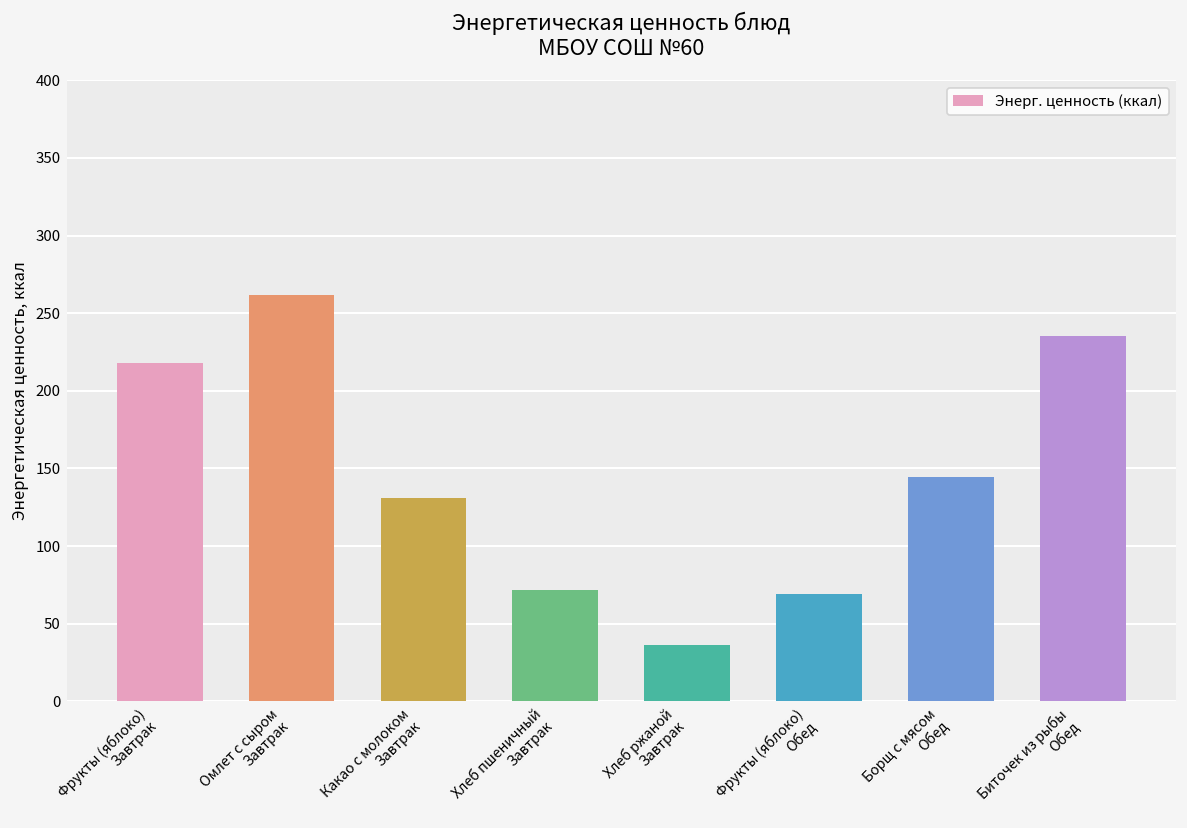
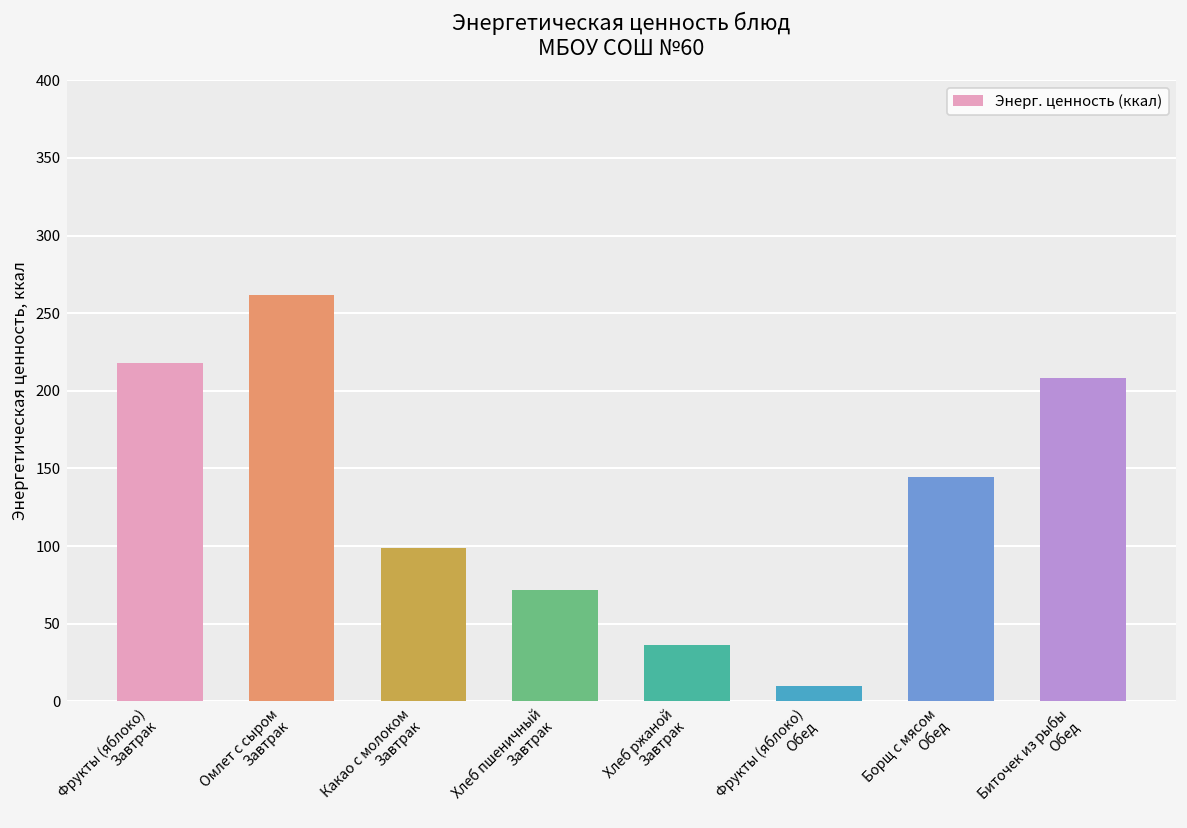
  {
    "Фрукты (яблоко) Завтрак": 218,
    "Омлет с сыром Завтрак": 261,
-   "Какао с молоком Завтрак": 131,
+   "Какао с молоком Завтрак": 99,
    "Хлеб пшеничный Завтрак": 72,
    "Хлеб ржаной Завтрак": 36,
-   "Фрукты (яблоко) Обед": 69,
+   "Фрукты (яблоко) Обед": 10,
    "Борщ с мясом Обед": 145,
-   "Биточек из рыбы Обед": 235
+   "Биточек из рыбы Обед": 208
  }
